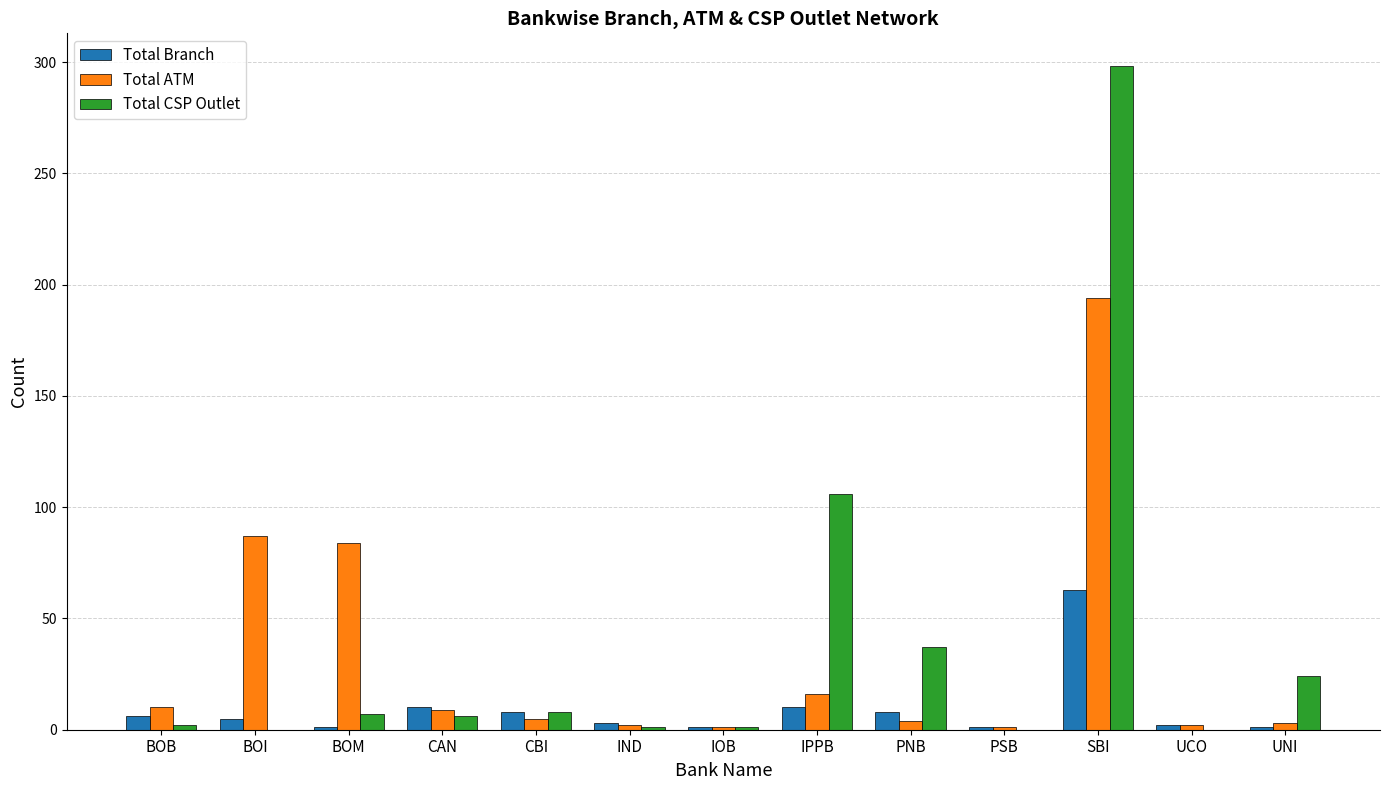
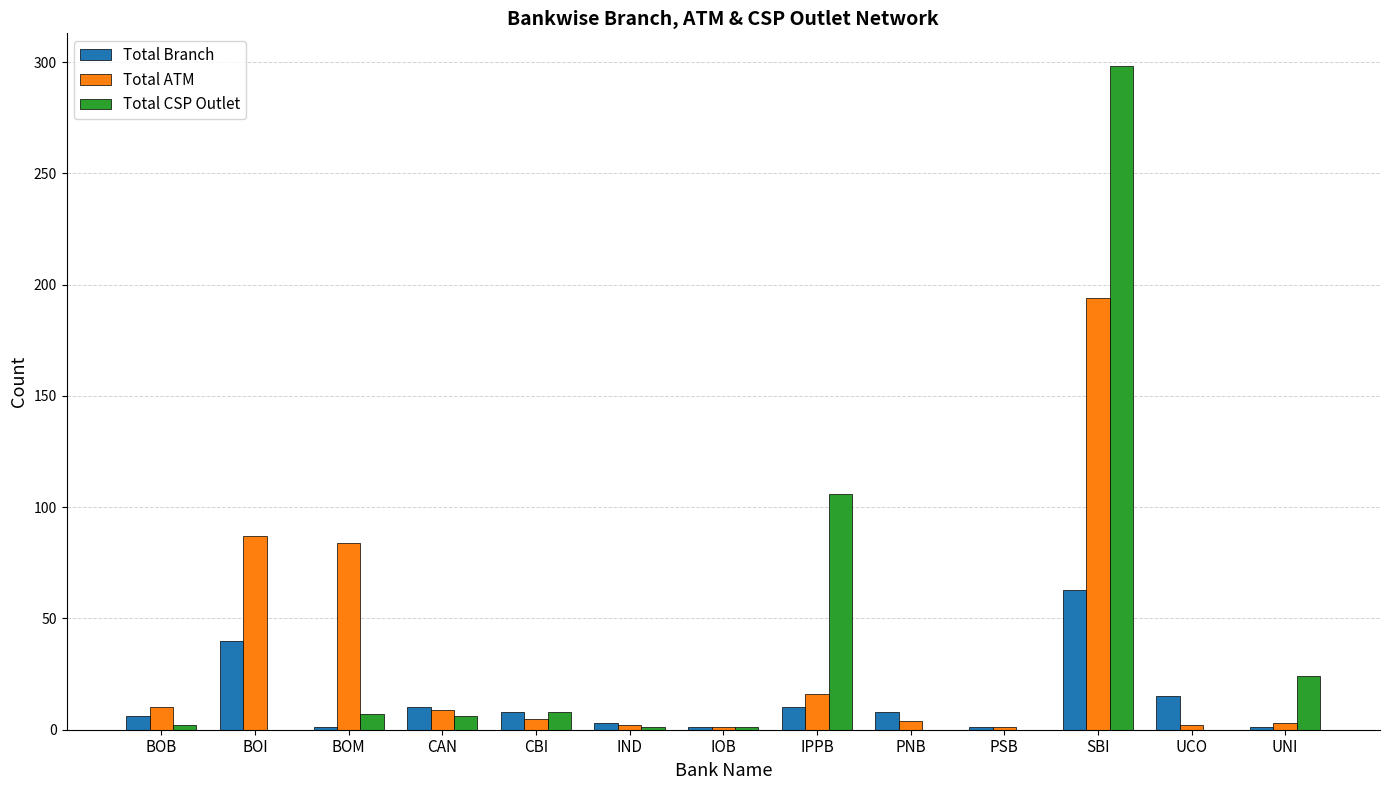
  {
    "Total Branch": {
      "BOB": 6,
-     "BOI": 5,
+     "BOI": 40,
      "CAN": 10,
      "CBI": 8,
      "IND": 3,
      "IPPB": 10,
      "PNB": 8,
      "SBI": 63,
-     "UCO": 2
+     "UCO": 15
    },
    "Total ATM": {
      "BOB": 10,
      "BOI": 87,
      "BOM": 84,
      "CAN": 9,
      "CBI": 5,
      "IND": 2,
      "IPPB": 16,
      "PNB": 4,
      "SBI": 194,
      "UCO": 2,
      "UNI": 3
    },
    "Total CSP Outlet": {
      "BOB": 2,
      "BOI": 0,
      "BOM": 7,
      "CAN": 6,
      "CBI": 8,
      "IPPB": 106,
-     "PNB": 37,
+     "PNB": 0,
      "PSB": 0,
      "SBI": 298,
      "UCO": 0,
      "UNI": 24
    }
  }
